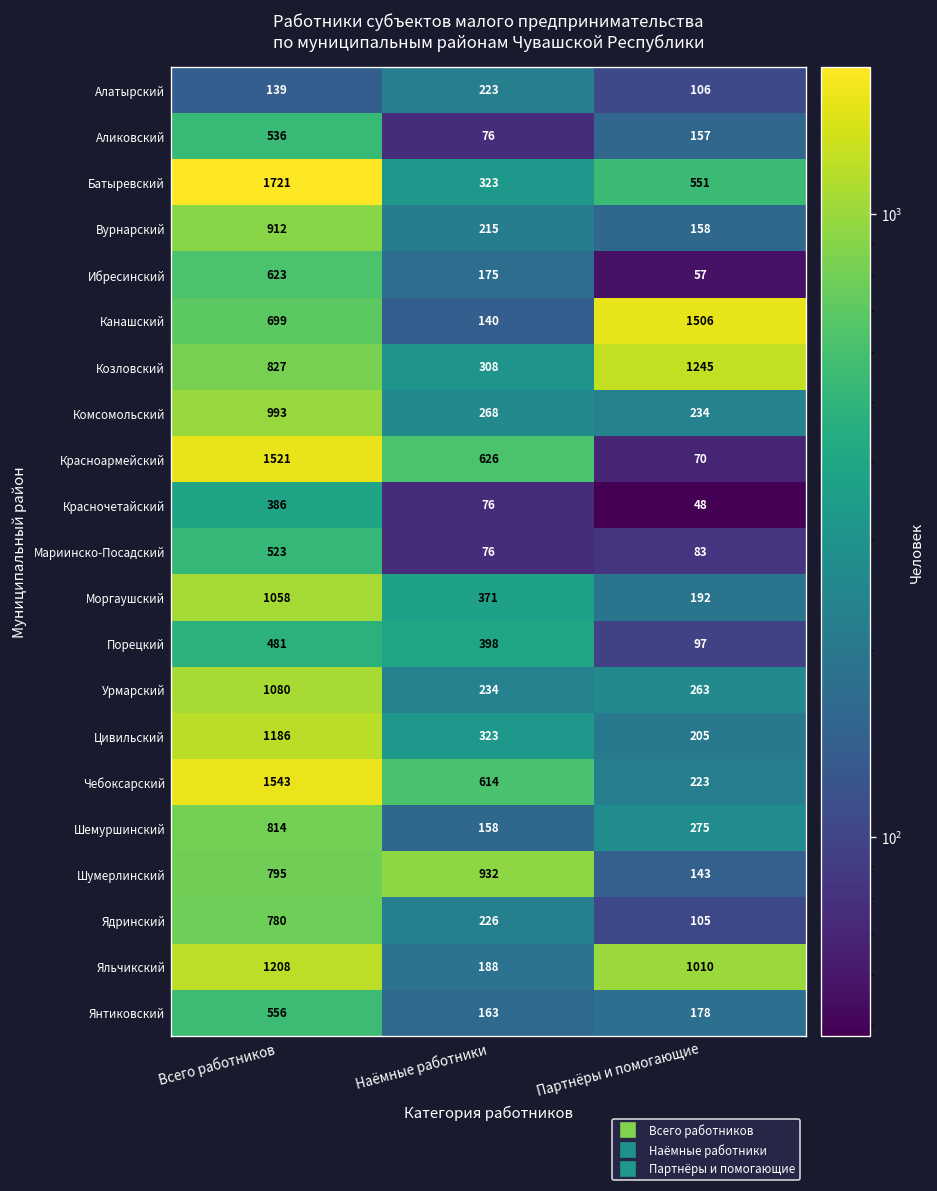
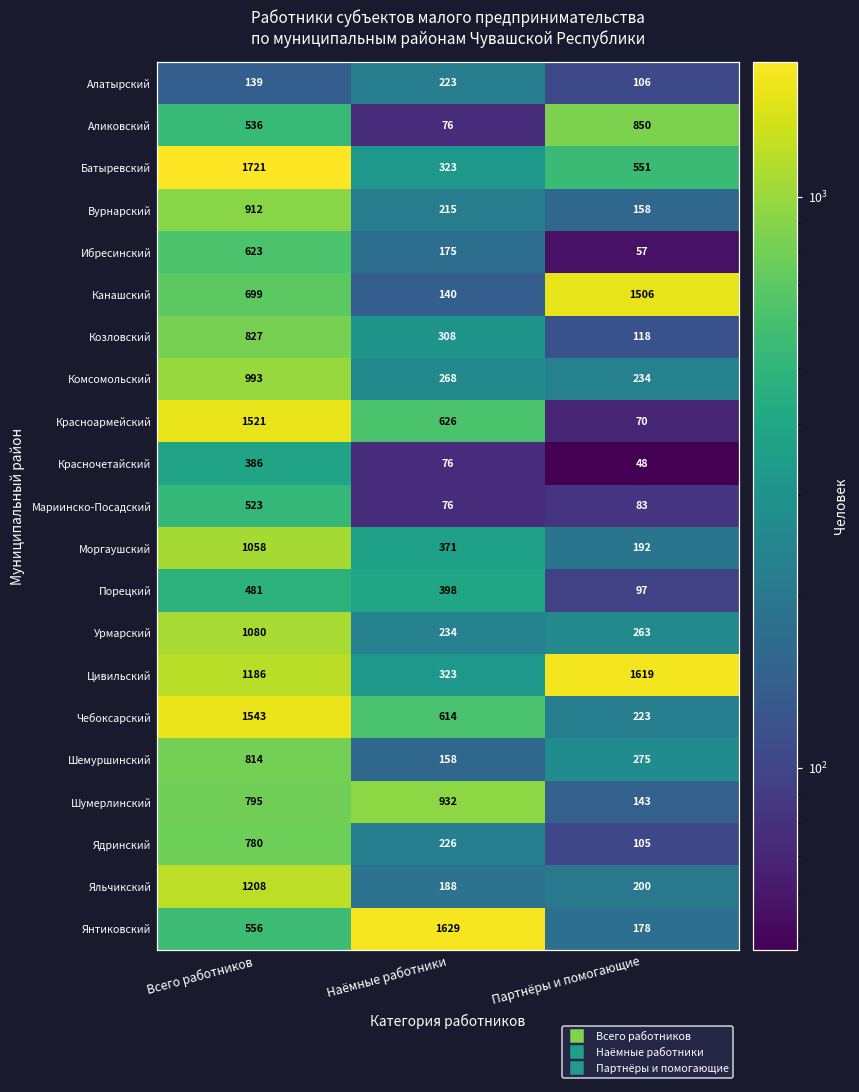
  {
    "Алатырский": {
      "Всего работников": 139,
      "Наёмные работники": 223,
      "Партнёры и помогающие": 106
    },
    "Аликовский": {
      "Всего работников": 536,
      "Наёмные работники": 76,
-     "Партнёры и помогающие": 157
+     "Партнёры и помогающие": 850
    },
    "Батыревский": {
      "Всего работников": 1721,
      "Наёмные работники": 323,
      "Партнёры и помогающие": 551
    },
    "Вурнарский": {
      "Всего работников": 912,
      "Наёмные работники": 215,
      "Партнёры и помогающие": 158
    },
    "Ибресинский": {
      "Всего работников": 623,
      "Наёмные работники": 175,
      "Партнёры и помогающие": 57
    },
    "Канашский": {
      "Всего работников": 699,
      "Наёмные работники": 140,
      "Партнёры и помогающие": 1506
    },
    "Козловский": {
      "Всего работников": 827,
      "Наёмные работники": 308,
-     "Партнёры и помогающие": 1245
+     "Партнёры и помогающие": 118
    },
    "Комсомольский": {
      "Всего работников": 993,
      "Наёмные работники": 268,
      "Партнёры и помогающие": 234
    },
    "Красноармейский": {
      "Всего работников": 1521,
      "Наёмные работники": 626,
      "Партнёры и помогающие": 70
    },
    "Красночетайский": {
      "Всего работников": 386,
      "Наёмные работники": 76,
      "Партнёры и помогающие": 48
    },
    "Мариинско-Посадский": {
      "Всего работников": 523,
      "Наёмные работники": 76,
      "Партнёры и помогающие": 83
    },
    "Моргаушский": {
      "Всего работников": 1058,
      "Наёмные работники": 371,
      "Партнёры и помогающие": 192
    },
    "Порецкий": {
      "Всего работников": 481,
      "Наёмные работники": 398,
      "Партнёры и помогающие": 97
    },
    "Урмарский": {
      "Всего работников": 1080,
      "Наёмные работники": 234,
      "Партнёры и помогающие": 263
    },
    "Цивильский": {
      "Всего работников": 1186,
      "Наёмные работники": 323,
-     "Партнёры и помогающие": 205
+     "Партнёры и помогающие": 1619
    },
    "Чебоксарский": {
      "Всего работников": 1543,
      "Наёмные работники": 614,
      "Партнёры и помогающие": 223
    },
    "Шемуршинский": {
      "Всего работников": 814,
      "Наёмные работники": 158,
      "Партнёры и помогающие": 275
    },
    "Шумерлинский": {
      "Всего работников": 795,
      "Наёмные работники": 932,
      "Партнёры и помогающие": 143
    },
    "Ядринский": {
      "Всего работников": 780,
      "Наёмные работники": 226,
      "Партнёры и помогающие": 105
    },
    "Яльчикский": {
      "Всего работников": 1208,
      "Наёмные работники": 188,
-     "Партнёры и помогающие": 1010
+     "Партнёры и помогающие": 200
    },
    "Янтиковский": {
      "Всего работников": 556,
-     "Наёмные работники": 163,
+     "Наёмные работники": 1629,
      "Партнёры и помогающие": 178
    }
  }
